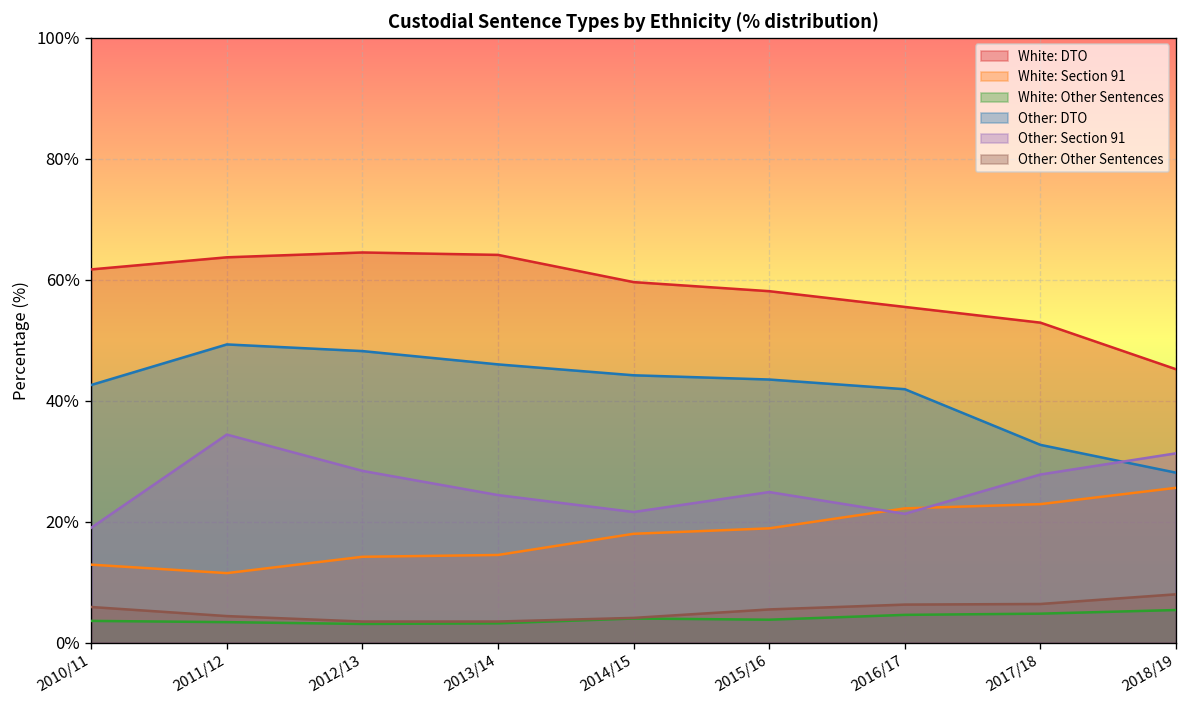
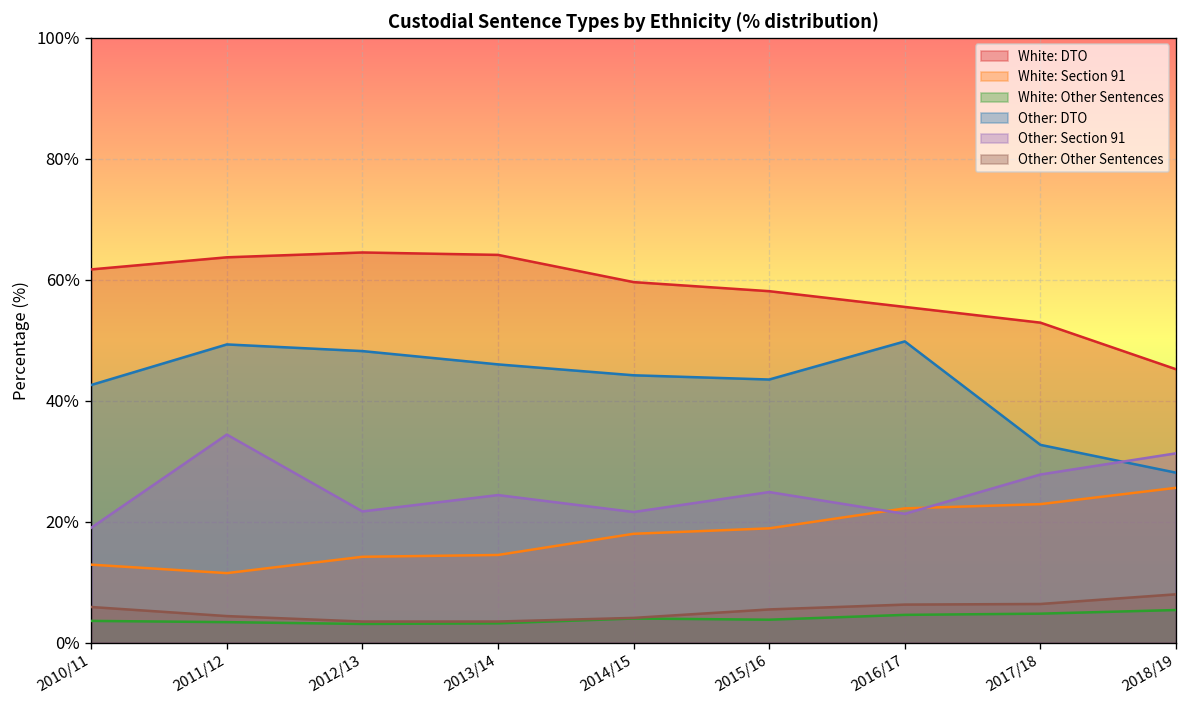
  {
    "White: Other Sentences": {
      "2010/11": "4%",
      "2011/12": "3%",
      "2015/16": "4%",
      "2016/17": "5%",
      "2017/18": "5%",
      "2018/19": "5%"
    },
    "Other: DTO": {
      "2010/11": "43%",
      "2011/12": "49%",
      "2012/13": "48%",
      "2013/14": "46%",
      "2014/15": "44%",
      "2015/16": "44%",
-     "2016/17": "42%",
+     "2016/17": "50%",
      "2017/18": "33%",
      "2018/19": "28%"
    },
    "Other: Section 91": {
      "2010/11": "19%",
      "2011/12": "34%",
-     "2012/13": "28%",
+     "2012/13": "22%",
      "2013/14": "24%",
      "2014/15": "22%",
      "2015/16": "25%",
      "2016/17": "21%",
      "2017/18": "28%",
      "2018/19": "31%"
    }
  }
